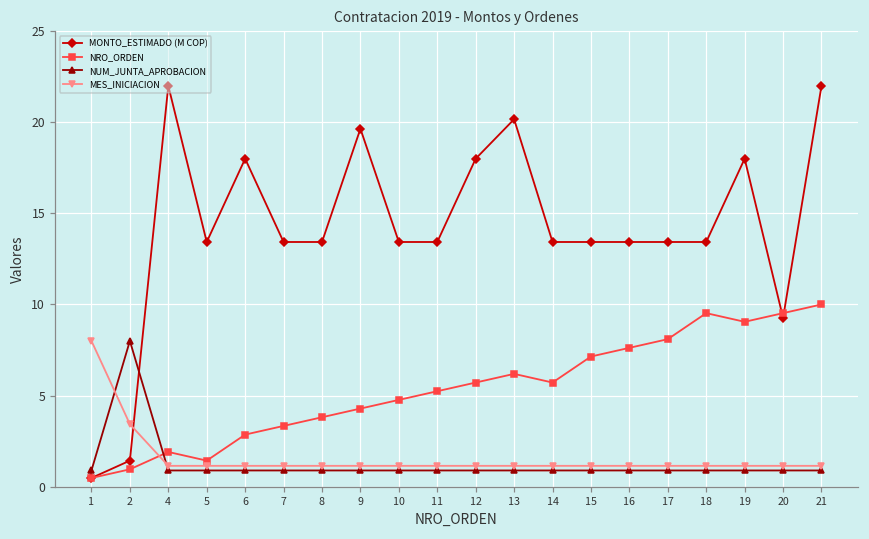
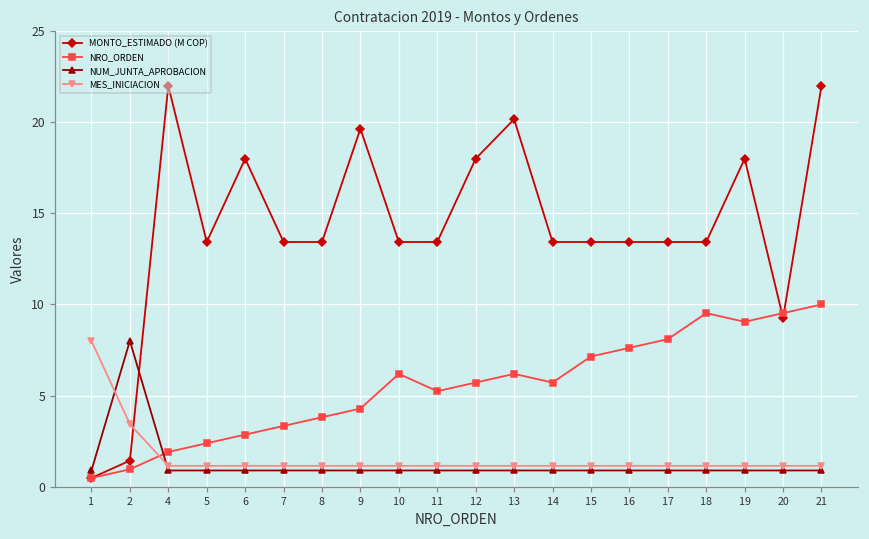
  {
    "NRO_ORDEN": {
      "2": 1.0,
      "4": 1.9,
-     "5": 1.4,
+     "5": 2.4,
      "6": 2.9,
      "7": 3.3,
      "8": 3.8,
      "9": 4.3,
-     "10": 4.8,
+     "10": 6.2,
      "11": 5.2,
      "12": 5.7,
      "13": 6.2,
      "14": 5.7,
      "15": 7.1,
      "16": 7.6,
      "17": 8.1,
      "18": 9.5,
      "19": 9.0,
      "20": 9.5,
      "21": 10.0
    },
    "MES_INICIACION": {
      "1": 8.0,
      "2": 3.4,
      "4": 1.1,
      "5": 1.1,
      "6": 1.1,
      "7": 1.1,
      "8": 1.1,
      "9": 1.1,
      "10": 1.1,
      "11": 1.1,
      "12": 1.1,
      "13": 1.1,
      "14": 1.1,
      "15": 1.1,
      "16": 1.1,
      "17": 1.1,
      "18": 1.1,
      "19": 1.1,
      "20": 1.1,
      "21": 1.1
    }
  }
